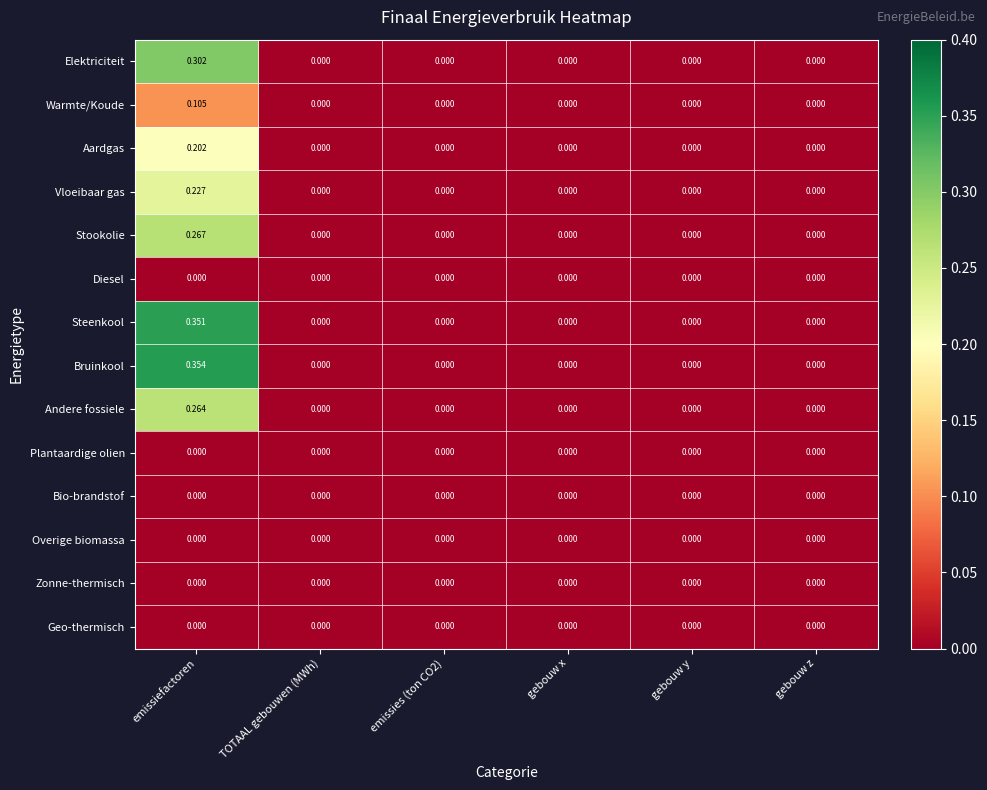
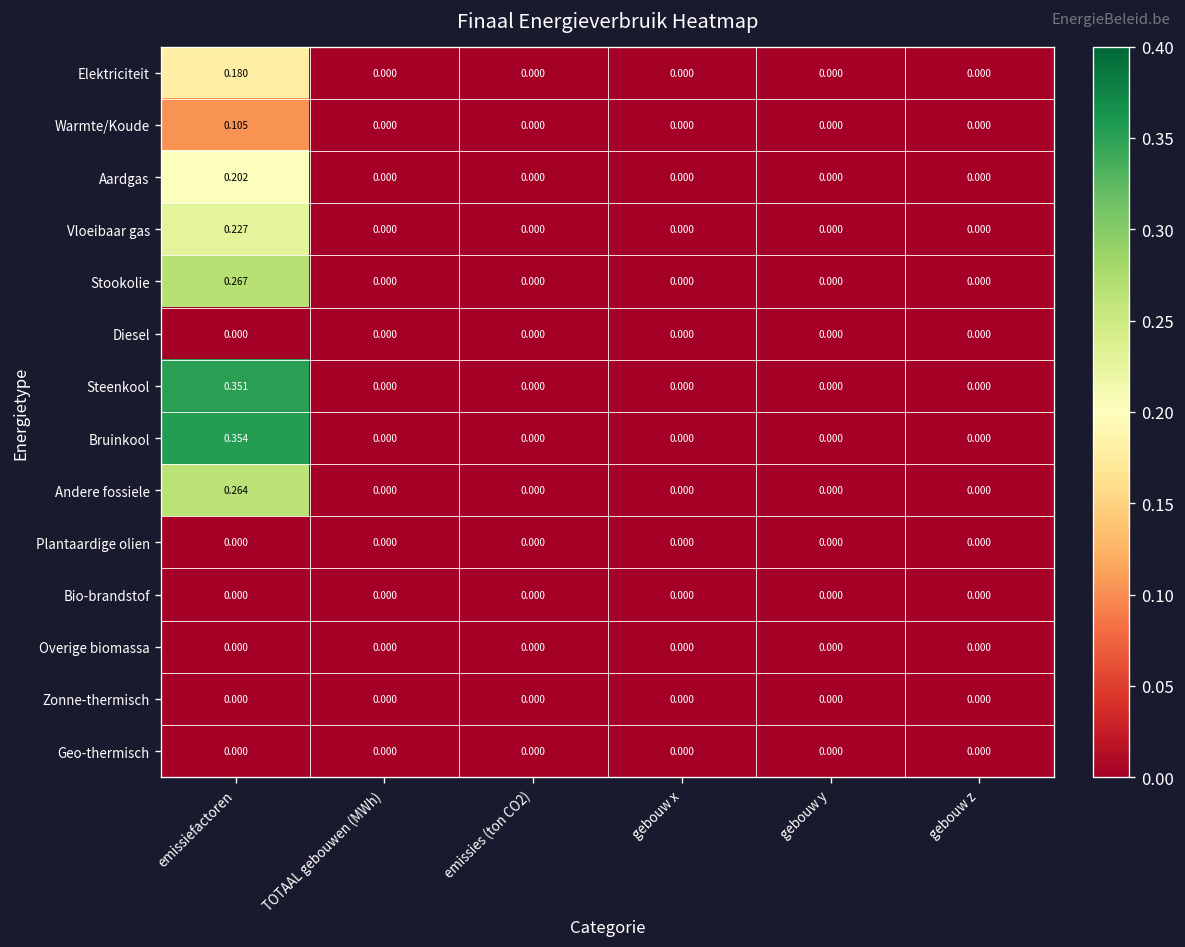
  {
    "Elektriciteit": {
-     "emissiefactoren": 0.302,
+     "emissiefactoren": 0.180,
      "TOTAAL gebouwen (MWh)": 0.000,
      "emissies (ton CO2)": 0.000,
      "gebouw x": 0.000,
      "gebouw y": 0.000,
      "gebouw z": 0.000
    },
    "Warmte/Koude": {
      "emissiefactoren": 0.105,
      "TOTAAL gebouwen (MWh)": 0.000,
      "emissies (ton CO2)": 0.000,
      "gebouw x": 0.000,
      "gebouw y": 0.000,
      "gebouw z": 0.000
    },
    "Aardgas": {
      "emissiefactoren": 0.202,
      "TOTAAL gebouwen (MWh)": 0.000,
      "emissies (ton CO2)": 0.000,
      "gebouw x": 0.000,
      "gebouw y": 0.000,
      "gebouw z": 0.000
    },
    "Vloeibaar gas": {
      "emissiefactoren": 0.227,
      "TOTAAL gebouwen (MWh)": 0.000,
      "emissies (ton CO2)": 0.000,
      "gebouw x": 0.000,
      "gebouw y": 0.000,
      "gebouw z": 0.000
    },
    "Stookolie": {
      "emissiefactoren": 0.267,
      "TOTAAL gebouwen (MWh)": 0.000,
      "emissies (ton CO2)": 0.000,
      "gebouw x": 0.000,
      "gebouw y": 0.000,
      "gebouw z": 0.000
    },
    "Diesel": {
      "emissiefactoren": 0.000,
      "TOTAAL gebouwen (MWh)": 0.000,
      "emissies (ton CO2)": 0.000,
      "gebouw x": 0.000,
      "gebouw y": 0.000,
      "gebouw z": 0.000
    },
    "Steenkool": {
      "emissiefactoren": 0.351,
      "TOTAAL gebouwen (MWh)": 0.000,
      "emissies (ton CO2)": 0.000,
      "gebouw x": 0.000,
      "gebouw y": 0.000,
      "gebouw z": 0.000
    },
    "Bruinkool": {
      "emissiefactoren": 0.354,
      "TOTAAL gebouwen (MWh)": 0.000,
      "emissies (ton CO2)": 0.000,
      "gebouw x": 0.000,
      "gebouw y": 0.000,
      "gebouw z": 0.000
    },
    "Andere fossiele": {
      "emissiefactoren": 0.264,
      "TOTAAL gebouwen (MWh)": 0.000,
      "emissies (ton CO2)": 0.000,
      "gebouw x": 0.000,
      "gebouw y": 0.000,
      "gebouw z": 0.000
    },
    "Plantaardige olien": {
      "emissiefactoren": 0.000,
      "TOTAAL gebouwen (MWh)": 0.000,
      "emissies (ton CO2)": 0.000,
      "gebouw x": 0.000,
      "gebouw y": 0.000,
      "gebouw z": 0.000
    },
    "Bio-brandstof": {
      "emissiefactoren": 0.000,
      "TOTAAL gebouwen (MWh)": 0.000,
      "emissies (ton CO2)": 0.000,
      "gebouw x": 0.000,
      "gebouw y": 0.000,
      "gebouw z": 0.000
    },
    "Overige biomassa": {
      "emissiefactoren": 0.000,
      "TOTAAL gebouwen (MWh)": 0.000,
      "emissies (ton CO2)": 0.000,
      "gebouw x": 0.000,
      "gebouw y": 0.000,
      "gebouw z": 0.000
    },
    "Zonne-thermisch": {
      "emissiefactoren": 0.000,
      "TOTAAL gebouwen (MWh)": 0.000,
      "emissies (ton CO2)": 0.000,
      "gebouw x": 0.000,
      "gebouw y": 0.000,
      "gebouw z": 0.000
    },
    "Geo-thermisch": {
      "emissiefactoren": 0.000,
      "TOTAAL gebouwen (MWh)": 0.000,
      "emissies (ton CO2)": 0.000,
      "gebouw x": 0.000,
      "gebouw y": 0.000,
      "gebouw z": 0.000
    }
  }
